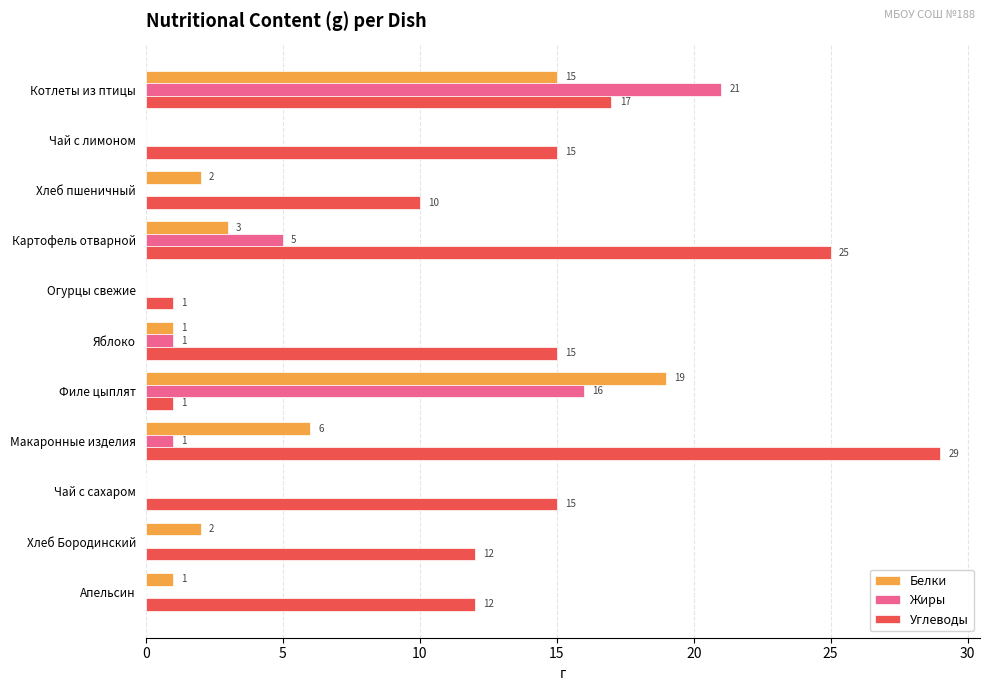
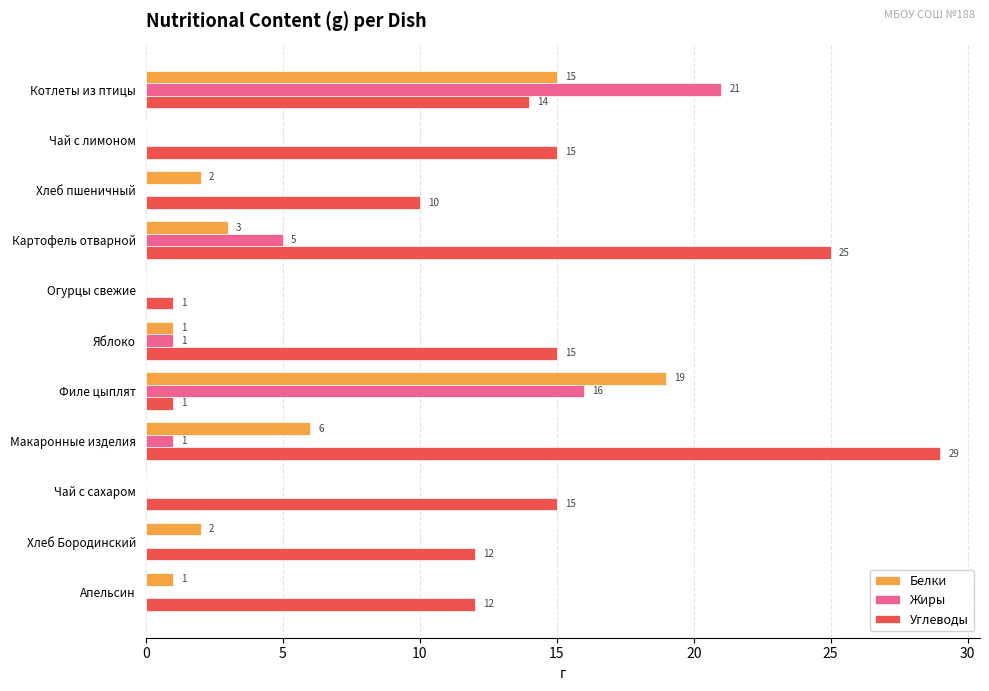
  {
    "Белки": {
      "Котлеты из птицы": 15,
      "Хлеб пшеничный": 2,
      "Картофель отварной": 3,
      "Яблоко": 1,
      "Филе цыплят": 19,
      "Макаронные изделия": 6,
      "Хлеб Бородинский": 2,
      "Апельсин": 1
    },
    "Жиры": {
      "Котлеты из птицы": 21,
      "Картофель отварной": 5,
      "Яблоко": 1,
      "Филе цыплят": 16,
      "Макаронные изделия": 1
    },
    "Углеводы": {
-     "Котлеты из птицы": 17,
+     "Котлеты из птицы": 14,
      "Чай с лимоном": 15,
      "Хлеб пшеничный": 10,
      "Картофель отварной": 25,
      "Огурцы свежие": 1,
      "Яблоко": 15,
      "Филе цыплят": 1,
      "Макаронные изделия": 29,
      "Чай с сахаром": 15,
      "Хлеб Бородинский": 12,
      "Апельсин": 12
    }
  }
